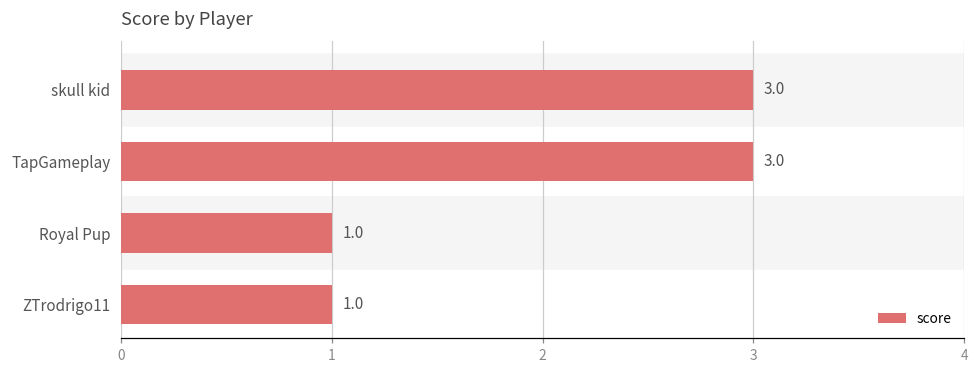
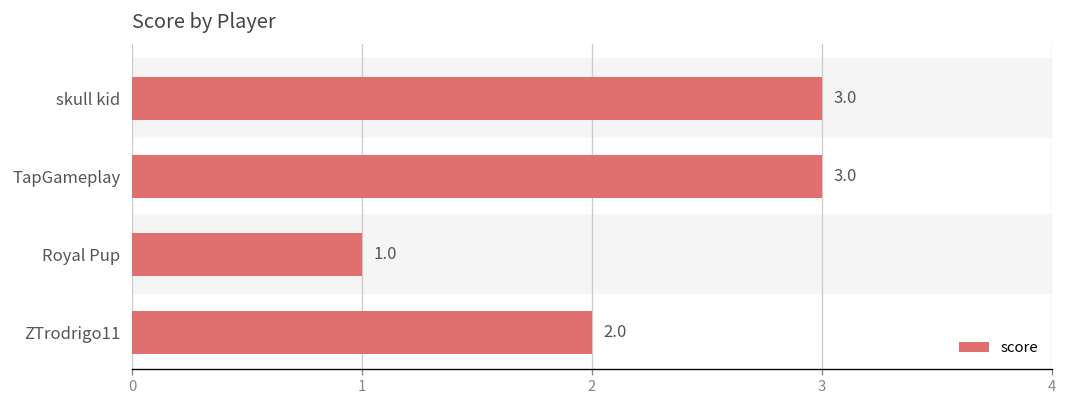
  {
    "skull kid": 3.0,
    "TapGameplay": 3.0,
    "Royal Pup": 1.0,
-   "ZTrodrigo11": 1.0
+   "ZTrodrigo11": 2.0
  }
